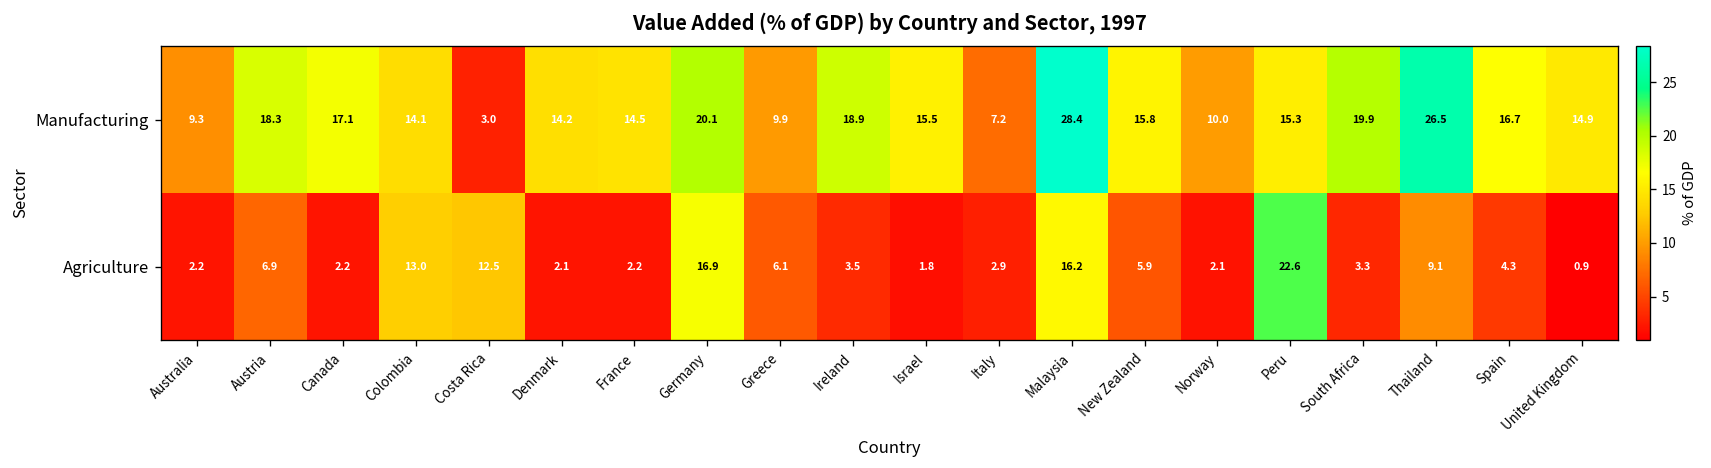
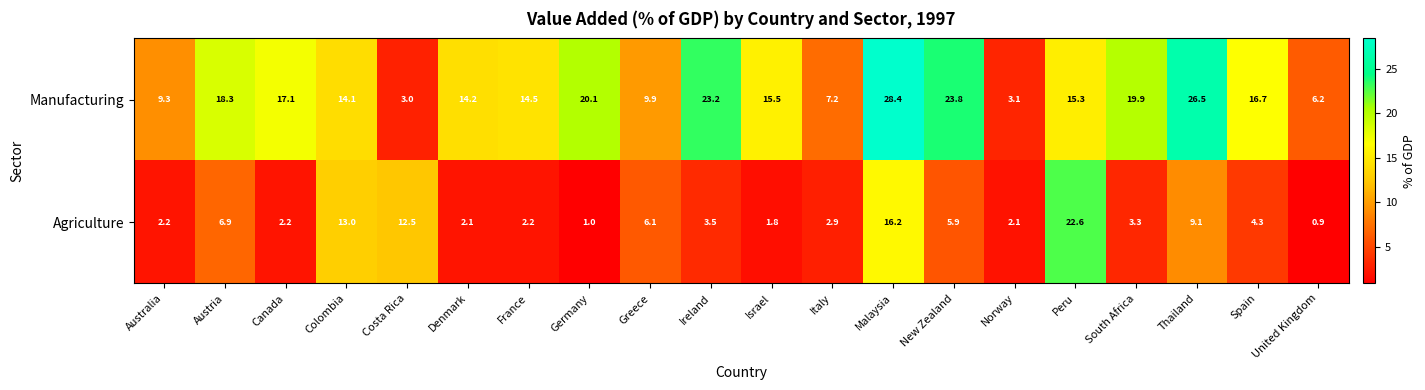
  {
    "Manufacturing": {
      "Australia": 9.3,
      "Austria": 18.3,
      "Canada": 17.1,
      "Colombia": 14.1,
      "Costa Rica": 3.0,
      "Denmark": 14.2,
      "France": 14.5,
      "Germany": 20.1,
      "Greece": 9.9,
-     "Ireland": 18.9,
+     "Ireland": 23.2,
      "Israel": 15.5,
      "Italy": 7.2,
      "Malaysia": 28.4,
-     "New Zealand": 15.8,
-     "Norway": 10.0,
+     "New Zealand": 23.8,
+     "Norway": 3.1,
      "Peru": 15.3,
      "South Africa": 19.9,
      "Thailand": 26.5,
      "Spain": 16.7,
-     "United Kingdom": 14.9
+     "United Kingdom": 6.2
    },
    "Agriculture": {
      "Australia": 2.2,
      "Austria": 6.9,
      "Canada": 2.2,
      "Colombia": 13.0,
      "Costa Rica": 12.5,
      "Denmark": 2.1,
      "France": 2.2,
-     "Germany": 16.9,
+     "Germany": 1.0,
      "Greece": 6.1,
      "Ireland": 3.5,
      "Israel": 1.8,
      "Italy": 2.9,
      "Malaysia": 16.2,
      "New Zealand": 5.9,
      "Norway": 2.1,
      "Peru": 22.6,
      "South Africa": 3.3,
      "Thailand": 9.1,
      "Spain": 4.3,
      "United Kingdom": 0.9
    }
  }
